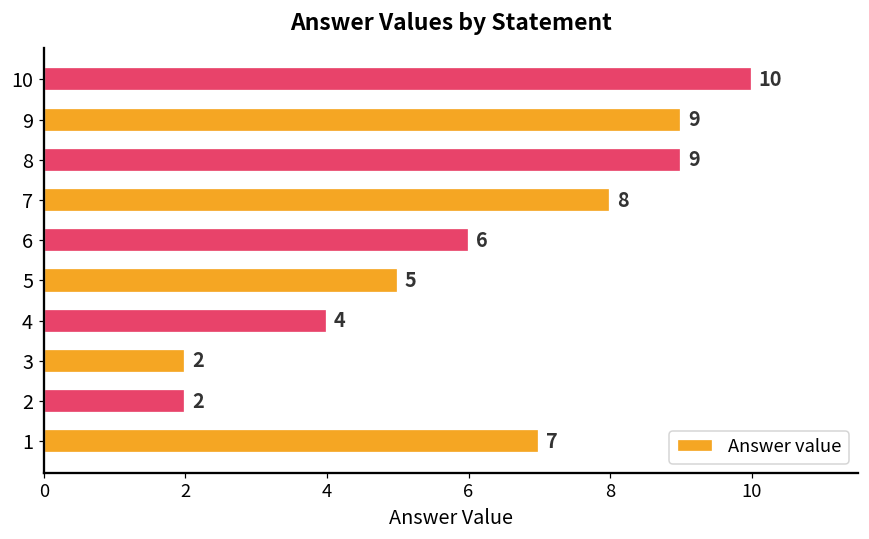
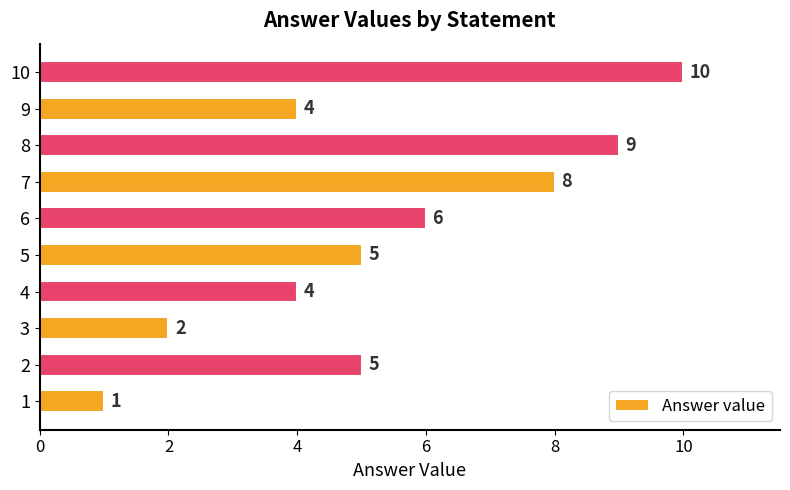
  {
    "10": 10,
-   "9": 9,
+   "9": 4,
    "8": 9,
    "7": 8,
    "6": 6,
    "5": 5,
    "4": 4,
    "3": 2,
-   "2": 2,
-   "1": 7
+   "2": 5,
+   "1": 1
  }
